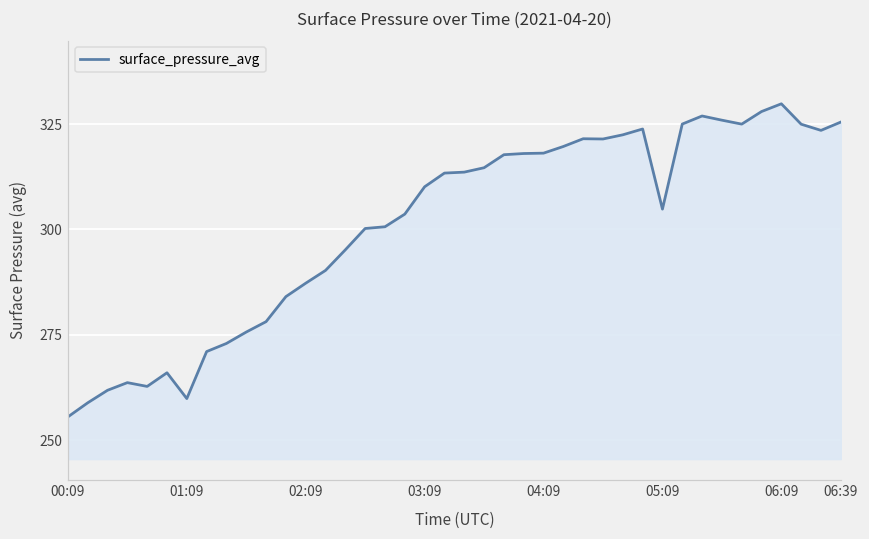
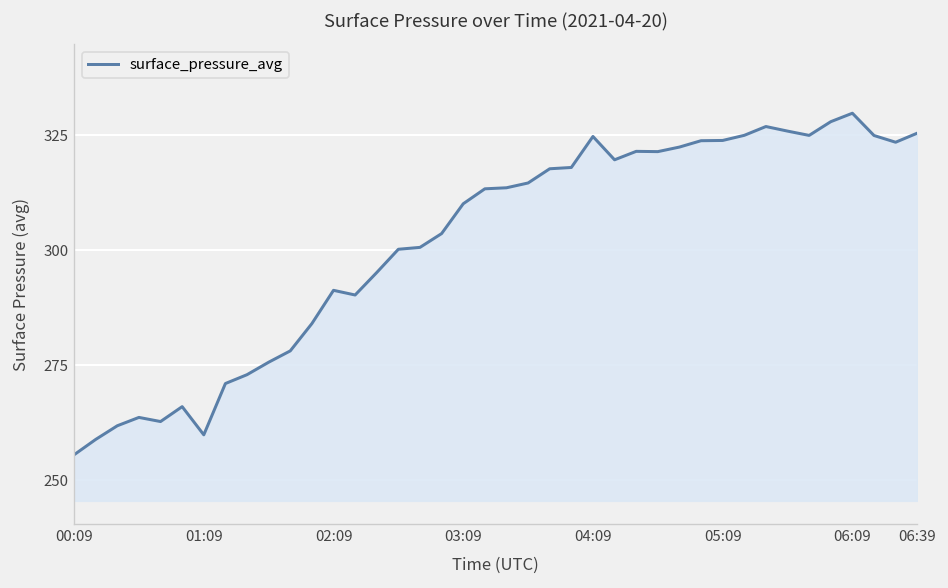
  {
    "00:09": 256,
    "01:09": 260,
-   "02:09": 287,
+   "02:09": 291,
    "03:09": 310,
-   "04:09": 318,
-   "05:09": 305,
+   "04:09": 325,
+   "05:09": 324,
    "06:09": 330,
    "06:39": 325
  }
